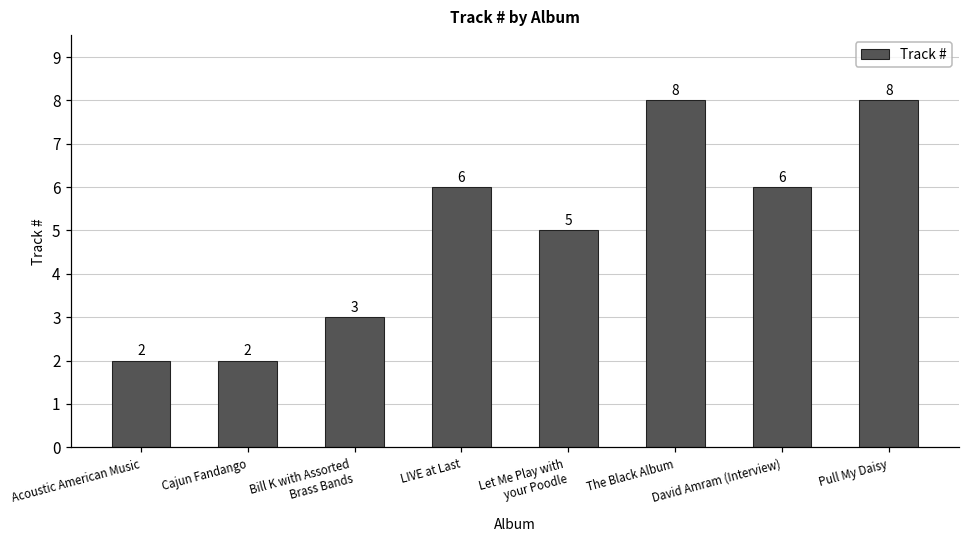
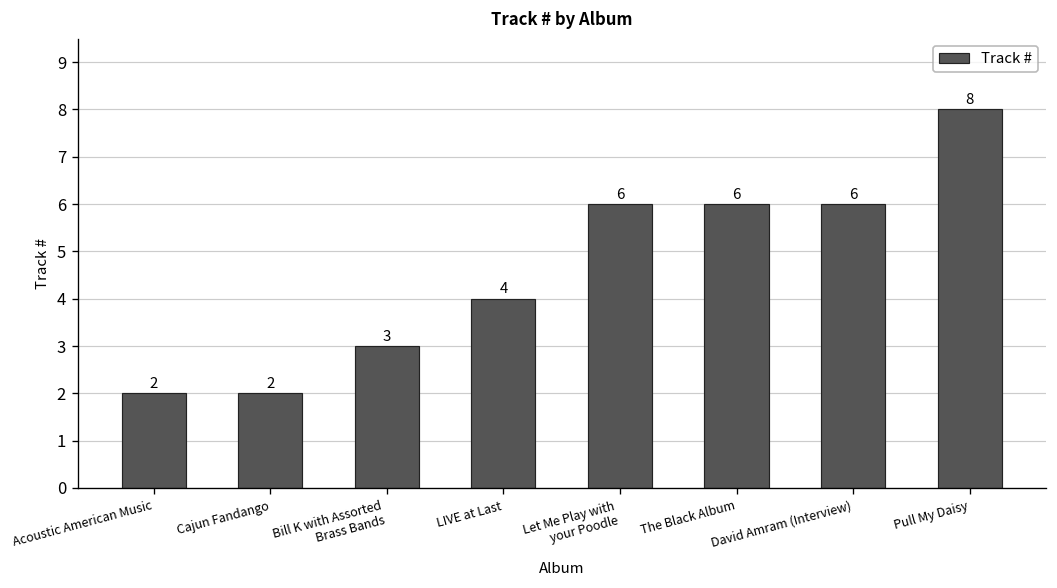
  {
    "Acoustic American Music": 2,
    "Cajun Fandango": 2,
    "Bill K with Assorted Brass Bands": 3,
-   "LIVE at Last": 6,
-   "Let Me Play with your Poodle": 5,
-   "The Black Album": 8,
+   "LIVE at Last": 4,
+   "Let Me Play with your Poodle": 6,
+   "The Black Album": 6,
    "David Amram (Interview)": 6,
    "Pull My Daisy": 8
  }
